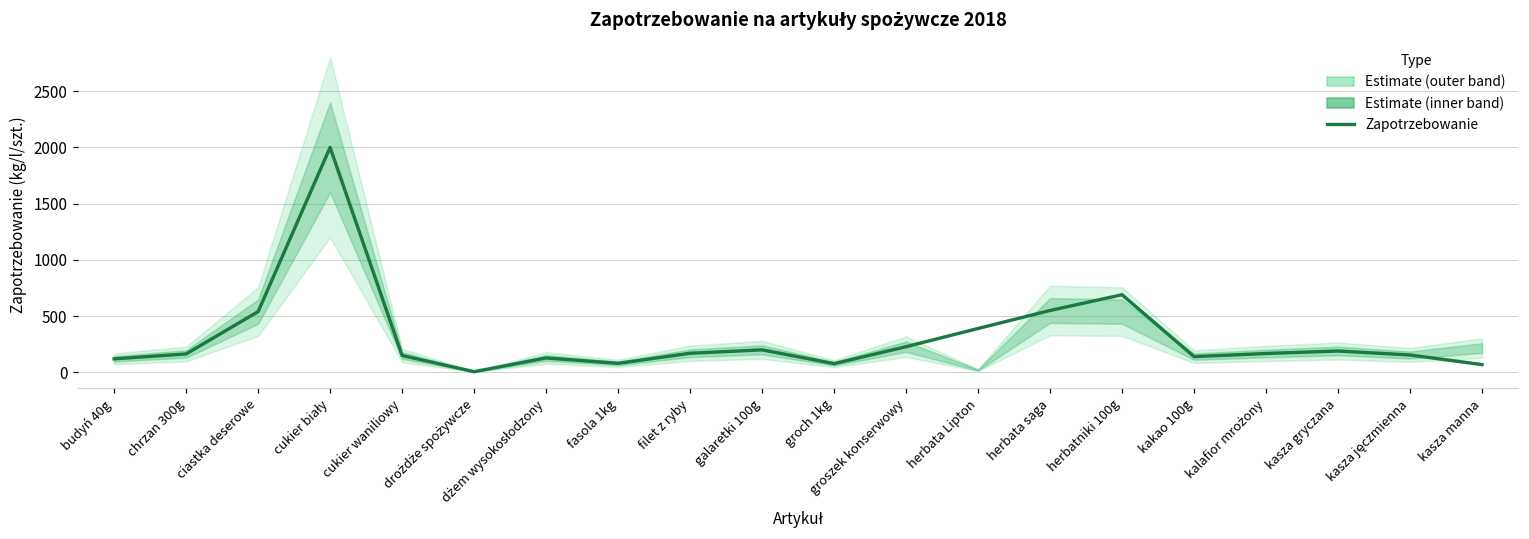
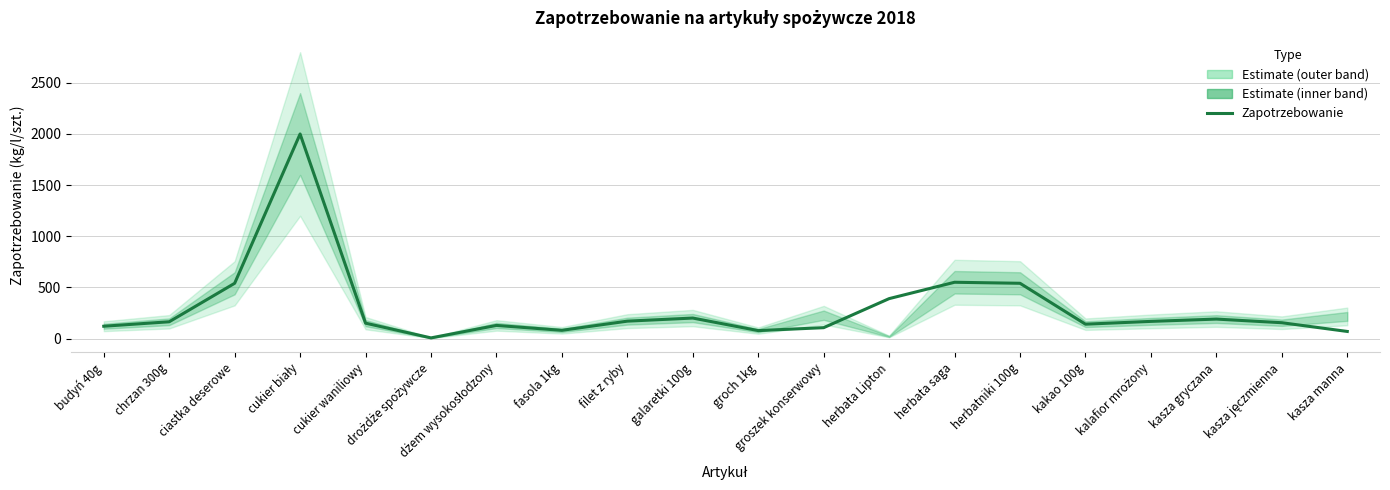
  {
    "Zapotrzebowanie": {
      "chrzan 300g": 160,
      "ciastka deserowe": 540,
      "cukier biały": 2000,
      "cukier waniliowy": 150,
      "dżem wysokosłodzony": 130,
      "filet z ryby": 170,
      "galaretki 100g": 200,
-     "groszek konserwowy": 230,
+     "groszek konserwowy": 110,
      "herbata Lipton": 390,
      "herbata saga": 550,
-     "herbatniki 100g": 690,
+     "herbatniki 100g": 540,
      "kakao 100g": 140,
      "kalafior mrożony": 170,
      "kasza gryczana": 190,
      "kasza jęczmienna": 150,
      "kasza manna": 70
    }
  }
